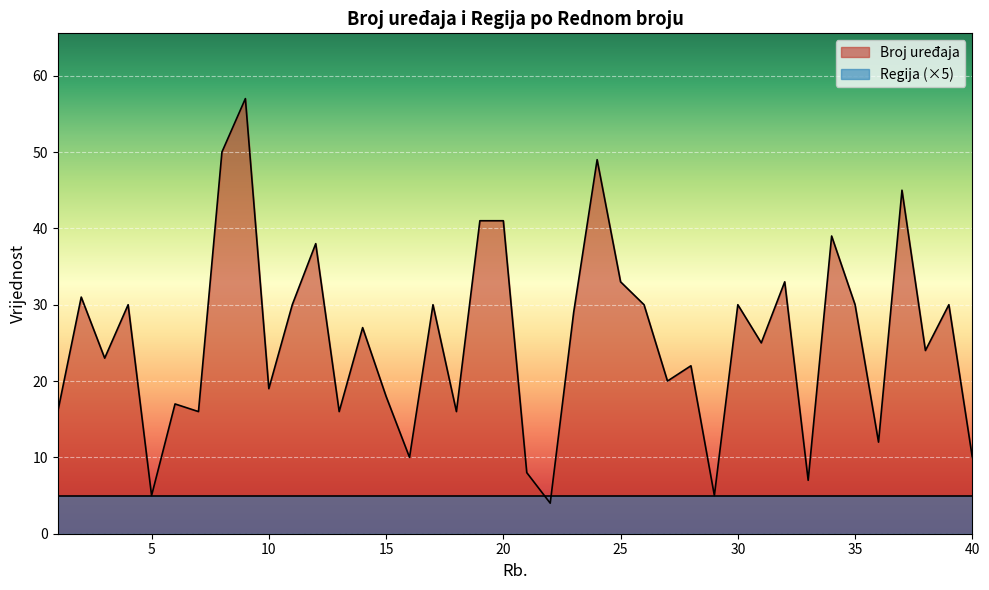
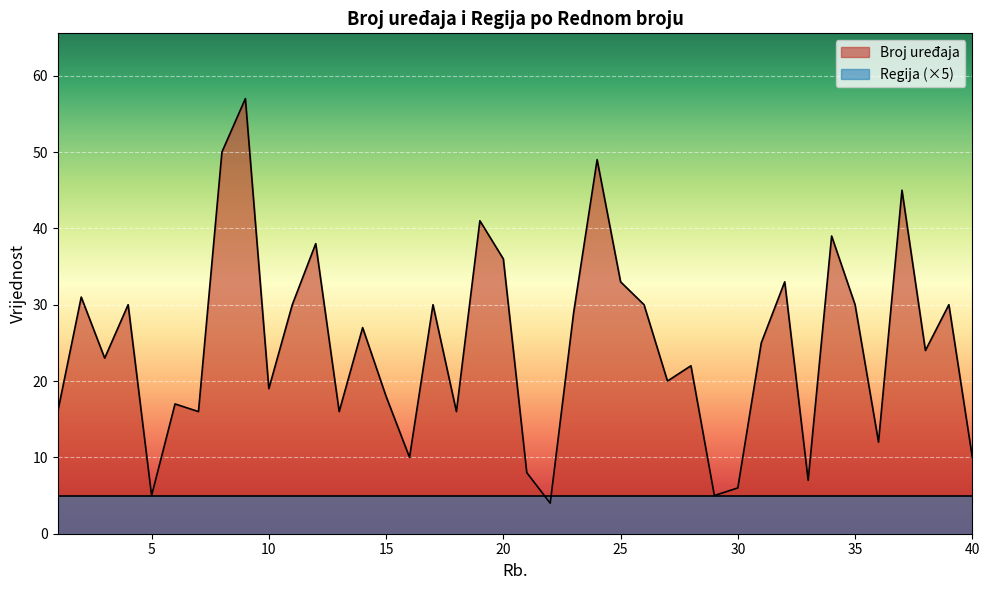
  {
    "Broj uređaja": {
      "10": 19,
      "15": 18,
-     "20": 41,
+     "20": 36,
      "25": 33,
-     "30": 30,
+     "30": 6,
      "35": 30,
      "40": 10
    },
    "Regija (×5)": {
      "10": 5,
      "15": 5,
      "20": 5,
      "25": 5,
      "30": 5,
      "35": 5,
      "40": 5
    }
  }
